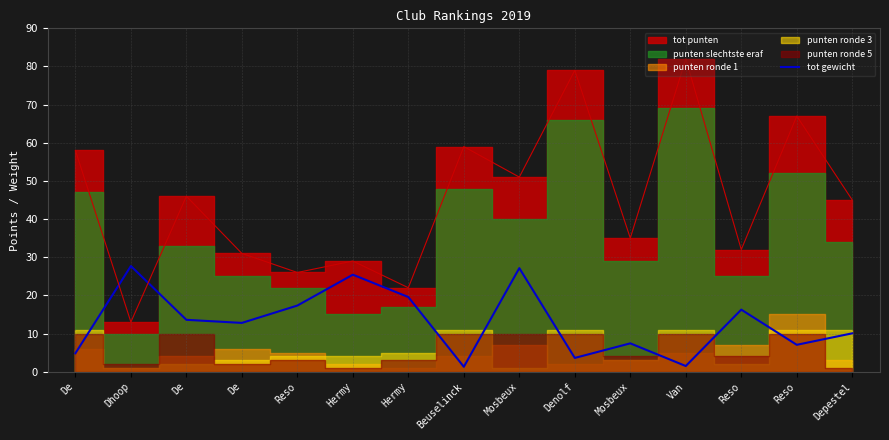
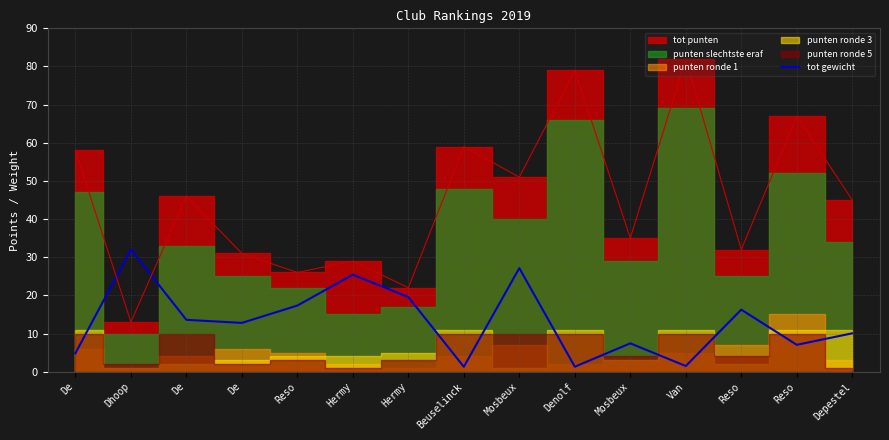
  {
    "tot gewicht": {
-     "Dhoop": 28,
+     "Dhoop": 32,
      "Beuselinck": 1,
-     "Denolf": 4,
+     "Denolf": 1,
      "Van": 1,
      "Depestel": 10
    }
  }
